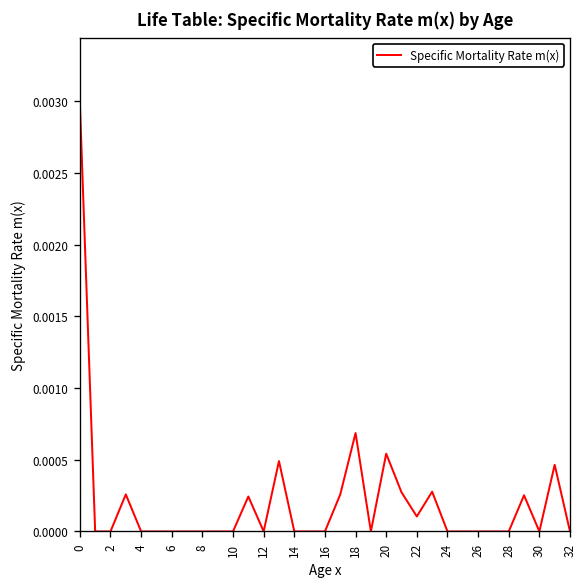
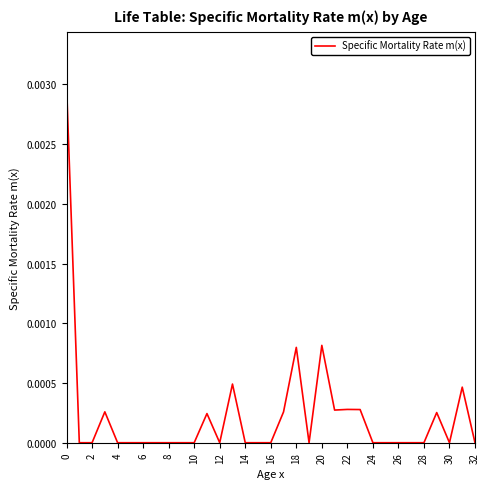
  {
    "0": 0.00299,
    "2": 0.00000,
    "4": 0.00000,
    "6": 0.00000,
    "8": 0.00000,
    "10": 0.00000,
    "12": 0.00000,
    "14": 0.00000,
    "16": 0.00000,
-   "18": 0.00069,
-   "20": 0.00054,
-   "22": 0.00010,
+   "18": 0.00080,
+   "20": 0.00081,
+   "22": 0.00028,
    "24": 0.00000,
    "26": 0.00000,
    "28": 0.00000,
    "30": 0.00000,
    "32": 0.00000
  }
